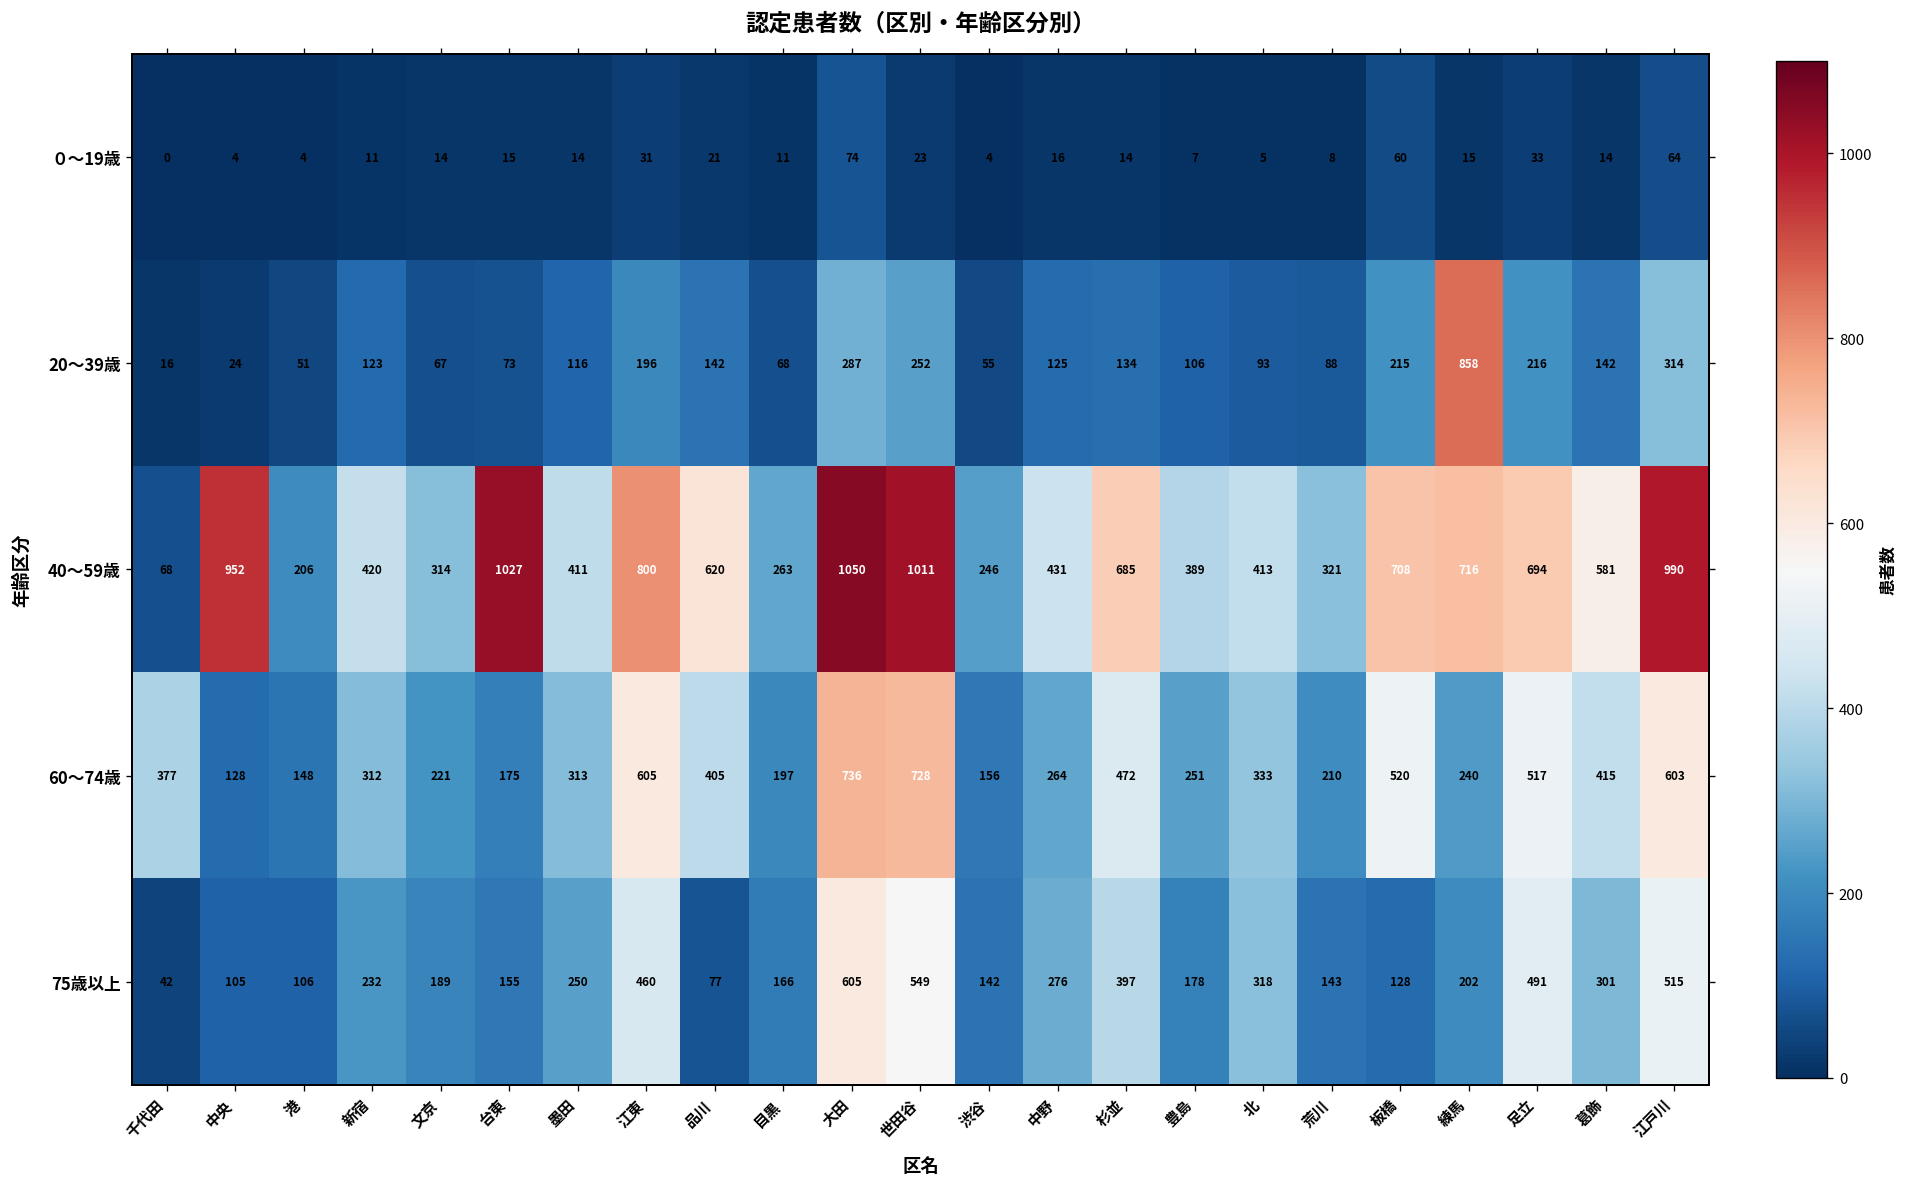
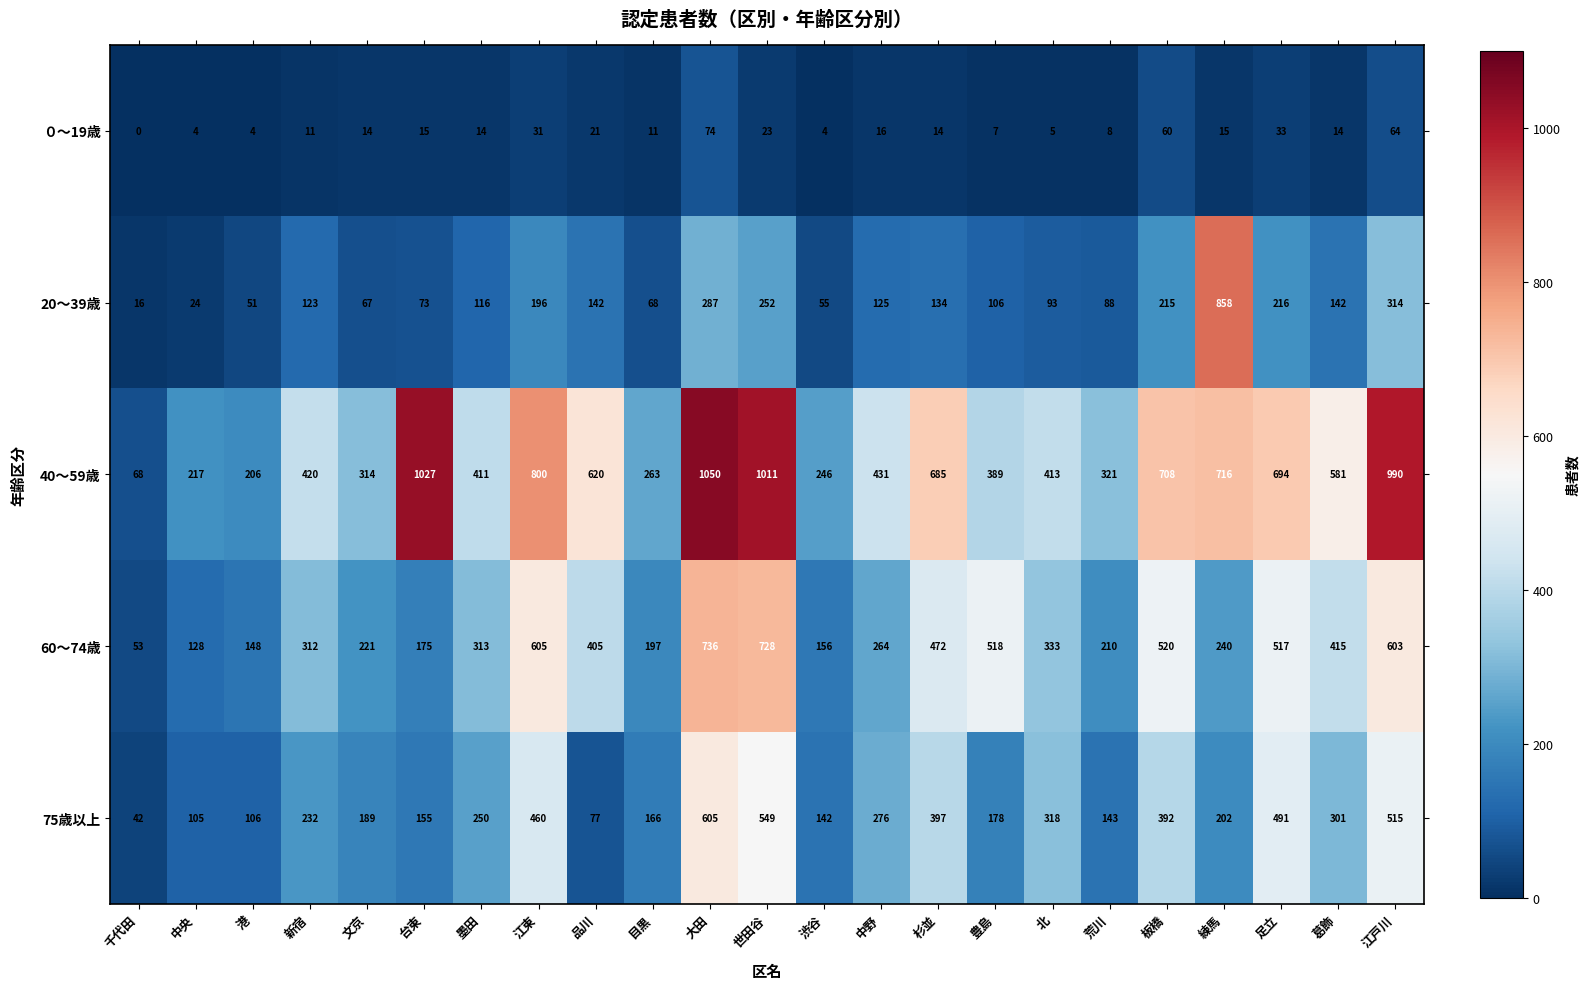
  {
    "０～19歳": {
      "千代田": 0,
      "中央": 4,
      "港": 4,
      "新宿": 11,
      "文京": 14,
      "台東": 15,
      "墨田": 14,
      "江東": 31,
      "品川": 21,
      "目黒": 11,
      "大田": 74,
      "世田谷": 23,
      "渋谷": 4,
      "中野": 16,
      "杉並": 14,
      "豊島": 7,
      "北": 5,
      "荒川": 8,
      "板橋": 60,
      "練馬": 15,
      "足立": 33,
      "葛飾": 14,
      "江戸川": 64
    },
    "20～39歳": {
      "千代田": 16,
      "中央": 24,
      "港": 51,
      "新宿": 123,
      "文京": 67,
      "台東": 73,
      "墨田": 116,
      "江東": 196,
      "品川": 142,
      "目黒": 68,
      "大田": 287,
      "世田谷": 252,
      "渋谷": 55,
      "中野": 125,
      "杉並": 134,
      "豊島": 106,
      "北": 93,
      "荒川": 88,
      "板橋": 215,
      "練馬": 858,
      "足立": 216,
      "葛飾": 142,
      "江戸川": 314
    },
    "40～59歳": {
      "千代田": 68,
-     "中央": 952,
+     "中央": 217,
      "港": 206,
      "新宿": 420,
      "文京": 314,
      "台東": 1027,
      "墨田": 411,
      "江東": 800,
      "品川": 620,
      "目黒": 263,
      "大田": 1050,
      "世田谷": 1011,
      "渋谷": 246,
      "中野": 431,
      "杉並": 685,
      "豊島": 389,
      "北": 413,
      "荒川": 321,
      "板橋": 708,
      "練馬": 716,
      "足立": 694,
      "葛飾": 581,
      "江戸川": 990
    },
    "60～74歳": {
-     "千代田": 377,
+     "千代田": 53,
      "中央": 128,
      "港": 148,
      "新宿": 312,
      "文京": 221,
      "台東": 175,
      "墨田": 313,
      "江東": 605,
      "品川": 405,
      "目黒": 197,
      "大田": 736,
      "世田谷": 728,
      "渋谷": 156,
      "中野": 264,
      "杉並": 472,
-     "豊島": 251,
+     "豊島": 518,
      "北": 333,
      "荒川": 210,
      "板橋": 520,
      "練馬": 240,
      "足立": 517,
      "葛飾": 415,
      "江戸川": 603
    },
    "75歳以上": {
      "千代田": 42,
      "中央": 105,
      "港": 106,
      "新宿": 232,
      "文京": 189,
      "台東": 155,
      "墨田": 250,
      "江東": 460,
      "品川": 77,
      "目黒": 166,
      "大田": 605,
      "世田谷": 549,
      "渋谷": 142,
      "中野": 276,
      "杉並": 397,
      "豊島": 178,
      "北": 318,
      "荒川": 143,
-     "板橋": 128,
+     "板橋": 392,
      "練馬": 202,
      "足立": 491,
      "葛飾": 301,
      "江戸川": 515
    }
  }
